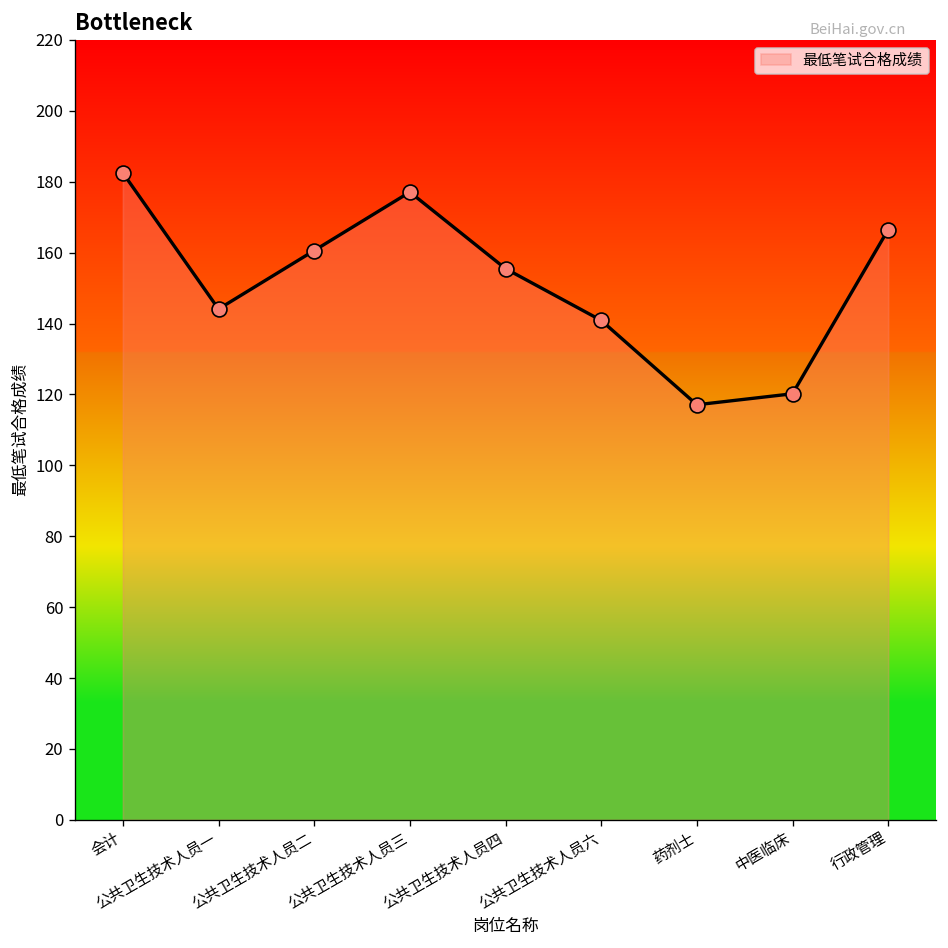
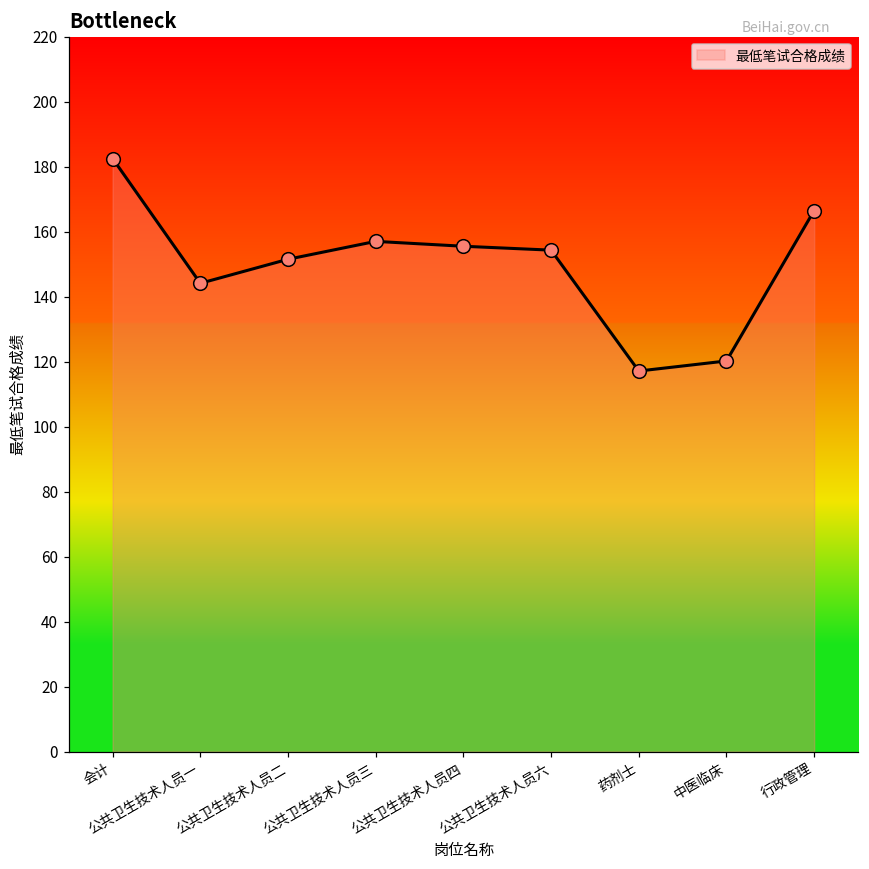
  {
    "会计": 183,
    "公共卫生技术人员一": 144,
-   "公共卫生技术人员二": 161,
-   "公共卫生技术人员三": 177,
+   "公共卫生技术人员二": 152,
+   "公共卫生技术人员三": 157,
    "公共卫生技术人员四": 156,
-   "公共卫生技术人员六": 141,
+   "公共卫生技术人员六": 154,
    "药剂士": 117,
    "中医临床": 120,
    "行政管理": 167
  }
